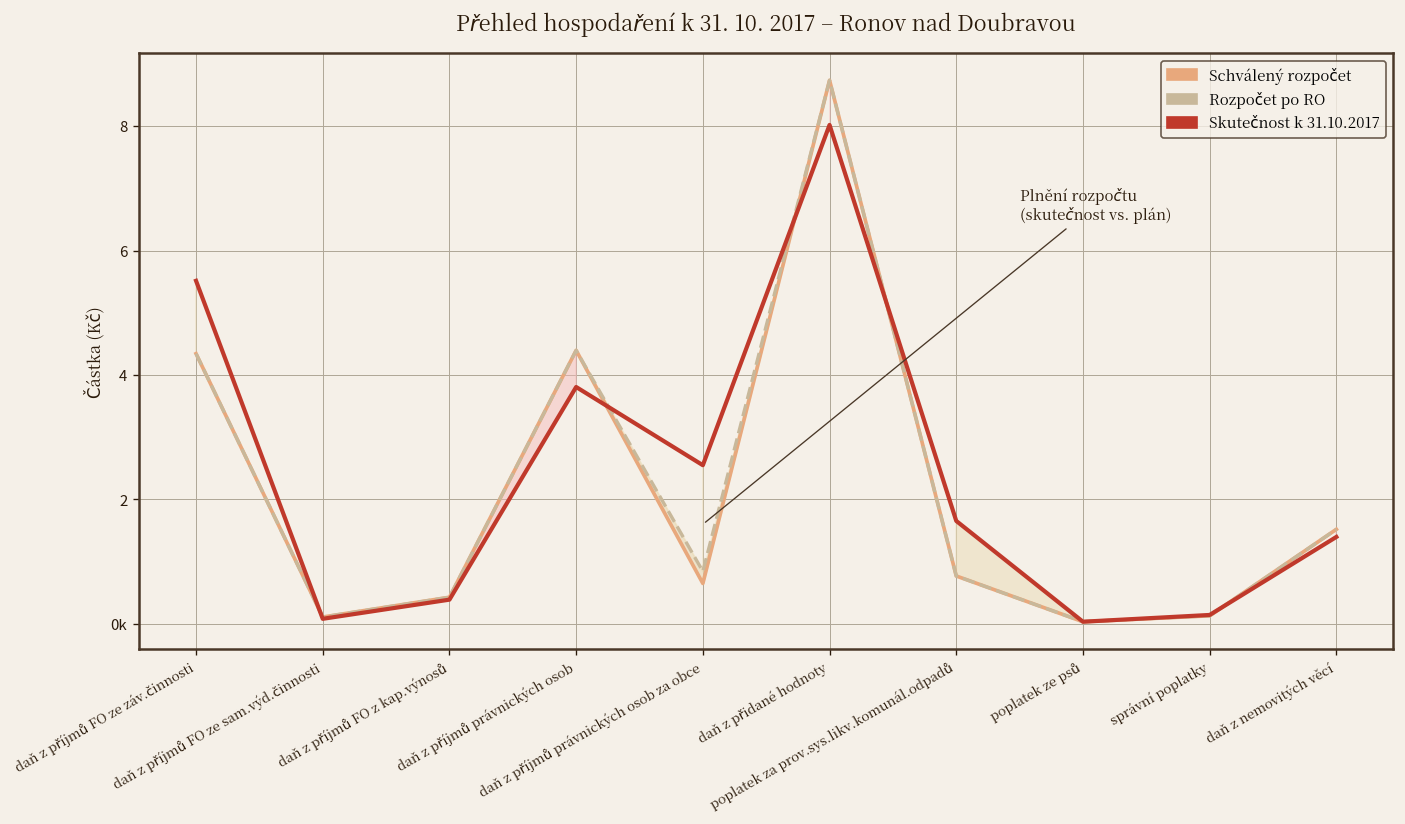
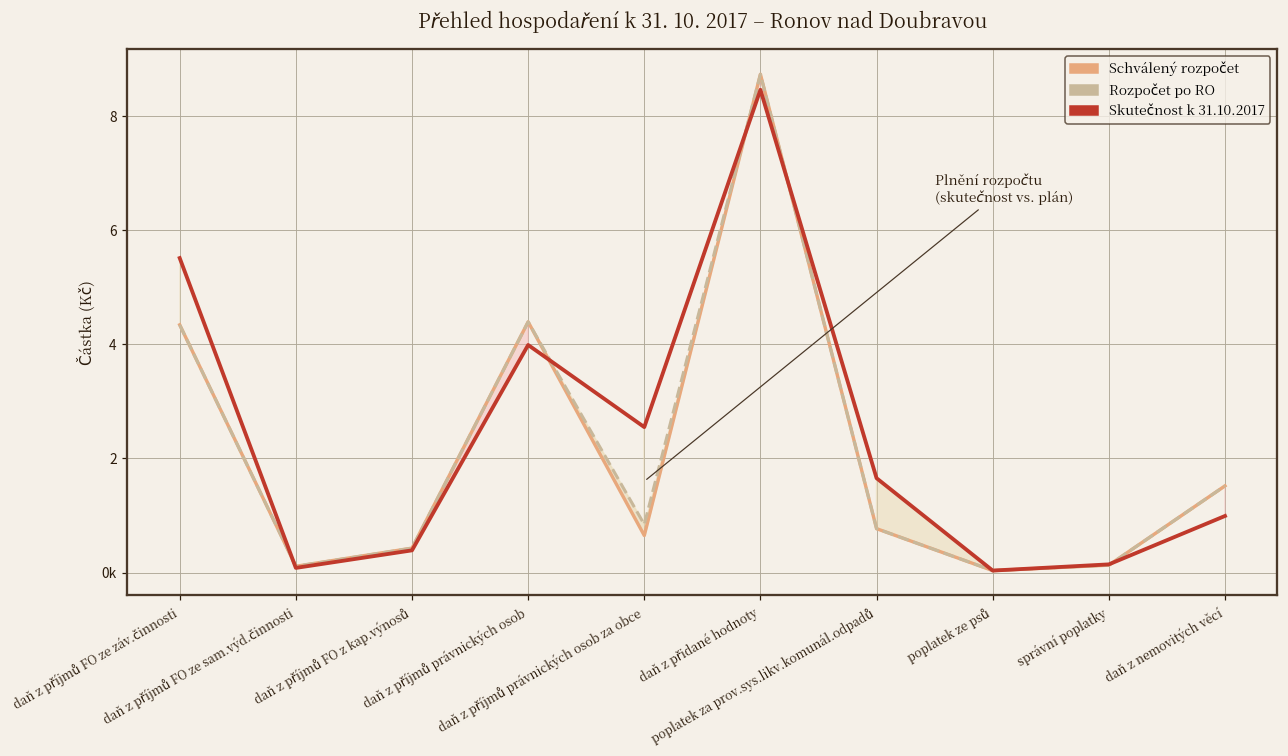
  {
    "Skutečnost k 31.10.2017": {
      "daň z příjmů FO ze záv.činnosti": 5.5,
-     "daň z příjmů právnických osob": 3.8,
+     "daň z příjmů právnických osob": 4.0,
      "daň z příjmů právnických osob za obce": 2.6,
-     "daň z přidané hodnoty": 8.0,
+     "daň z přidané hodnoty": 8.5,
      "poplatek za prov.sys.likv.komunál.odpadů": 1.7,
-     "daň z nemovitých věcí": 1.4
+     "daň z nemovitých věcí": 1.0
    }
  }
